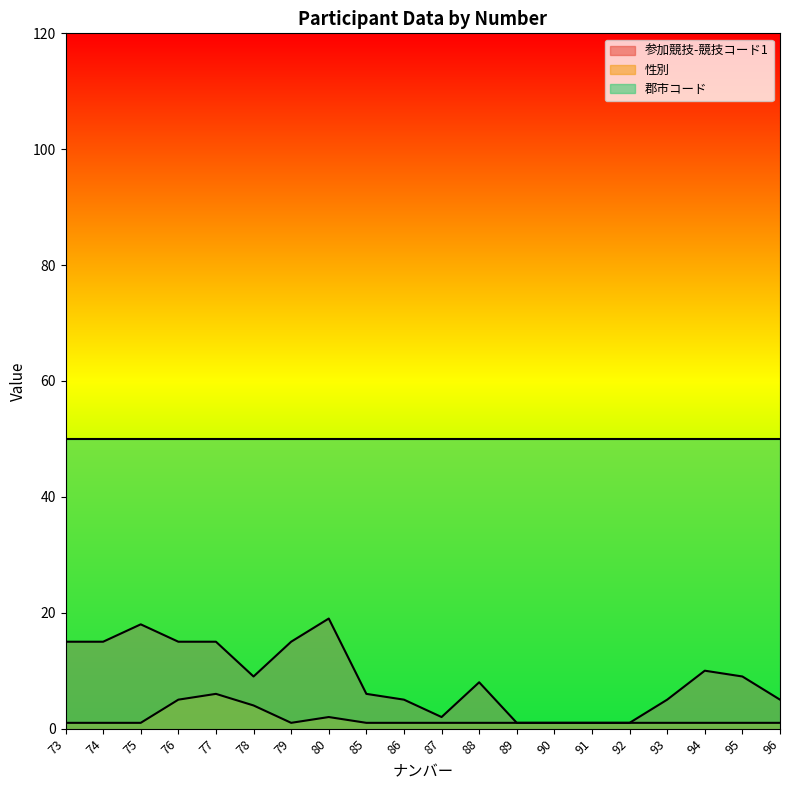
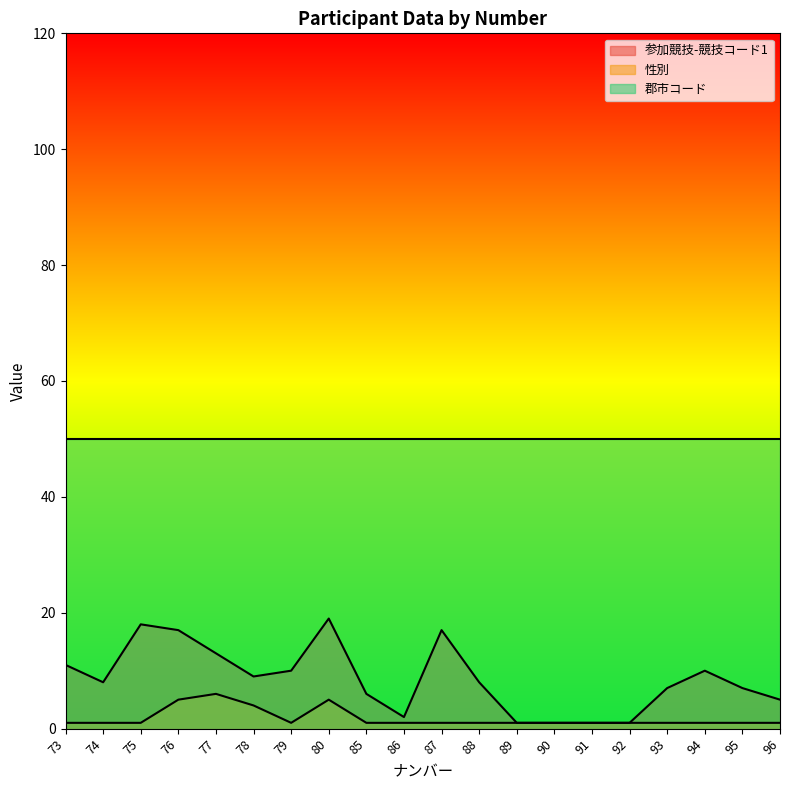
  {
    "参加競技-競技コード1": {
-     "73": 15,
-     "74": 15,
+     "73": 11,
+     "74": 8,
      "75": 18,
-     "76": 15,
-     "77": 15,
+     "76": 17,
+     "77": 13,
      "78": 9,
-     "79": 15,
+     "79": 10,
      "80": 19,
      "85": 6,
-     "86": 5,
-     "87": 2,
+     "86": 2,
+     "87": 17,
      "88": 8,
-     "93": 5,
+     "93": 7,
      "94": 10,
-     "95": 9,
+     "95": 7,
      "96": 5
    },
    "性別": {
      "73": 1,
      "74": 1,
      "75": 1,
      "76": 5,
      "77": 6,
      "78": 4,
      "79": 1,
-     "80": 2,
+     "80": 5,
      "85": 1,
      "86": 1,
      "87": 1,
      "88": 1,
      "93": 1,
      "94": 1,
      "95": 1,
      "96": 1
    },
    "郡市コード": {
      "73": 50,
      "74": 50,
      "75": 50,
      "76": 50,
      "77": 50,
      "78": 50,
      "79": 50,
      "80": 50,
      "85": 50,
      "86": 50,
      "87": 50,
      "88": 50,
      "89": 50,
      "90": 50,
      "91": 50,
      "92": 50,
      "93": 50,
      "94": 50,
      "95": 50,
      "96": 50
    }
  }
